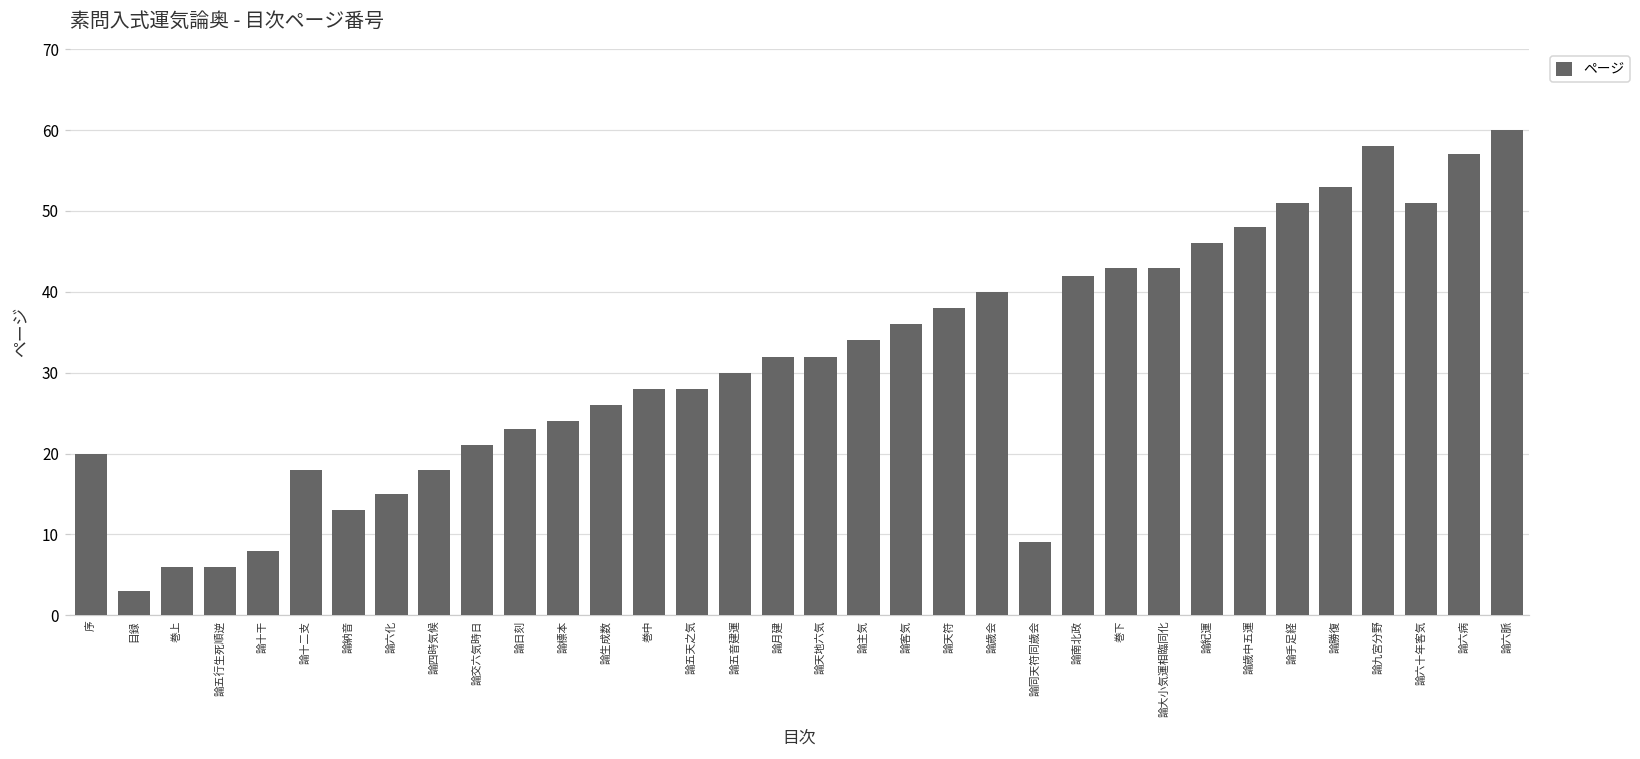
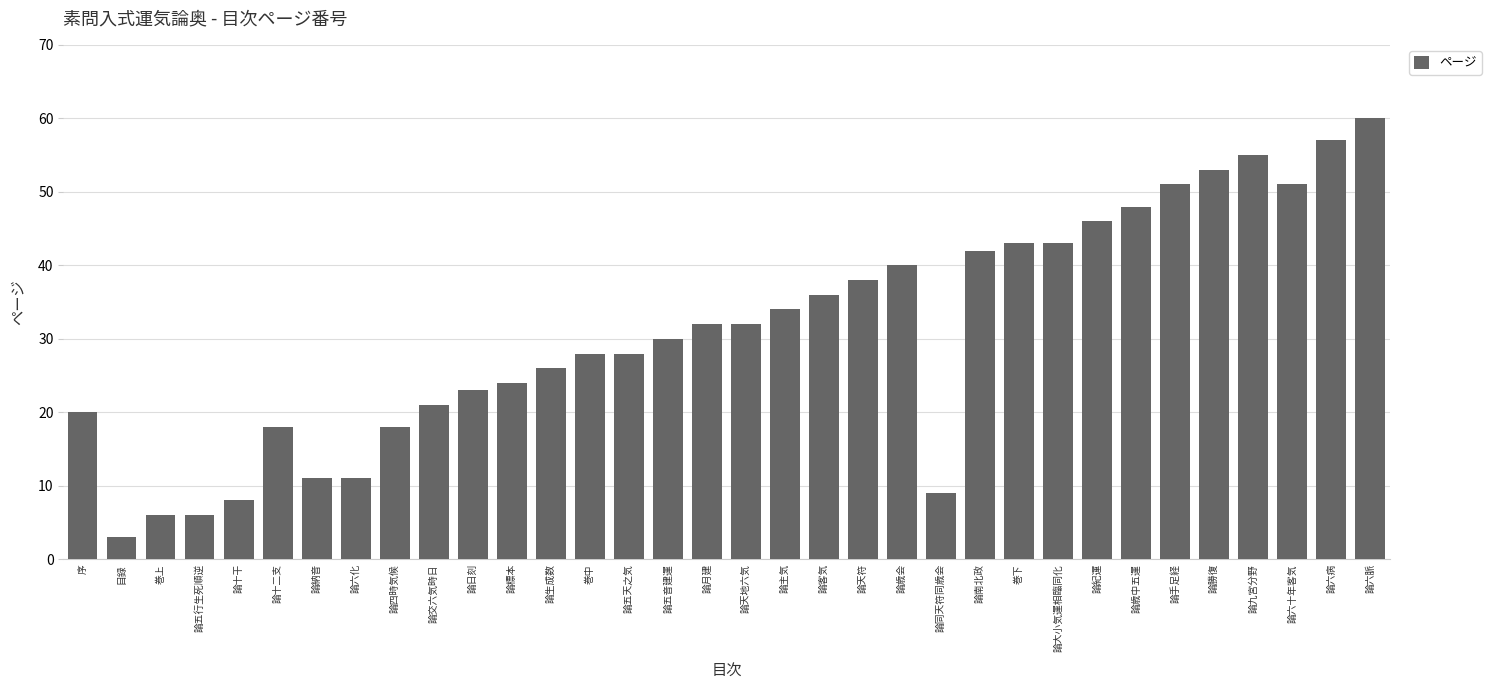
  {
    "序": 20,
    "目録": 3,
    "巻上": 6,
    "論五行生死順逆": 6,
    "論十干": 8,
    "論十二支": 18,
-   "論納音": 13,
-   "論六化": 15,
+   "論納音": 11,
+   "論六化": 11,
    "論四時気候": 18,
    "論交六気時日": 21,
    "論日刻": 23,
    "論標本": 24,
    "論生成数": 26,
    "巻中": 28,
    "論五天之気": 28,
    "論五音建運": 30,
    "論月建": 32,
    "論天地六気": 32,
    "論主気": 34,
    "論客気": 36,
    "論天符": 38,
    "論歳会": 40,
    "論同天符同歳会": 9,
    "論南北政": 42,
    "巻下": 43,
    "論大小気運相臨同化": 43,
    "論紀運": 46,
    "論歳中五運": 48,
    "論手足経": 51,
    "論勝復": 53,
-   "論九宮分野": 58,
+   "論九宮分野": 55,
    "論六十年客気": 51,
    "論六病": 57,
    "論六脈": 60
  }
